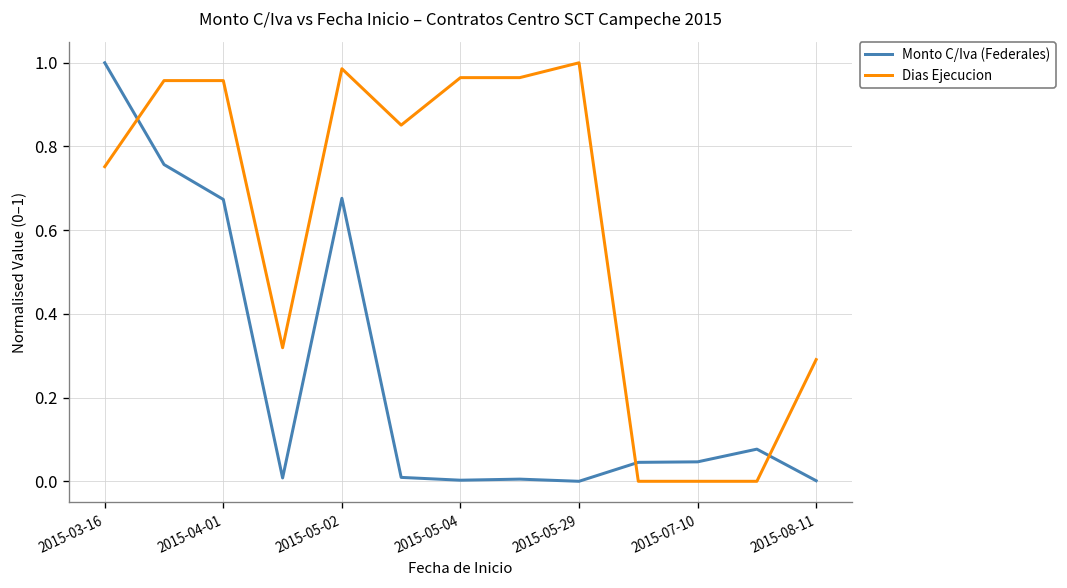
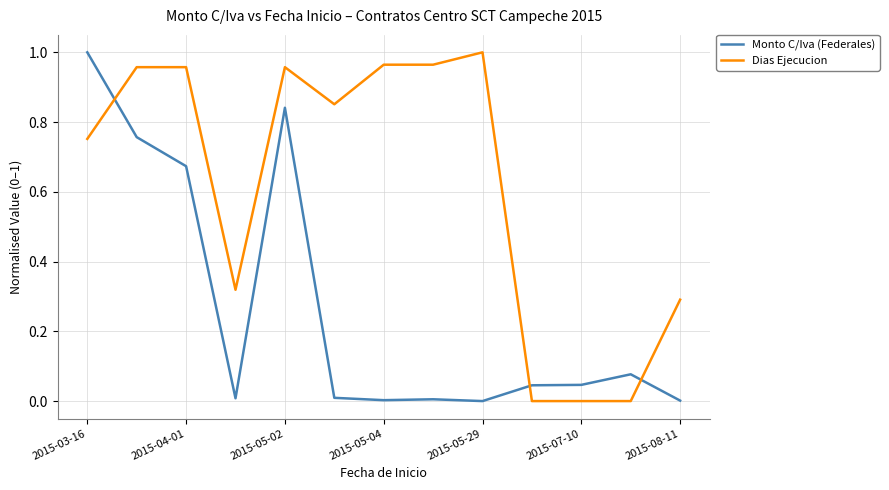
  {
    "Monto C/Iva (Federales)": {
      "2015-03-16": 1.00,
-     "2015-05-02": 0.68,
+     "2015-05-02": 0.84,
      "2015-05-29": 0.00,
      "2015-08-11": 0.00
    },
    "Dias Ejecucion": {
      "2015-03-16": 0.75,
-     "2015-05-02": 0.99,
+     "2015-05-02": 0.96,
      "2015-05-29": 1.00,
      "2015-08-11": 0.29
    }
  }
